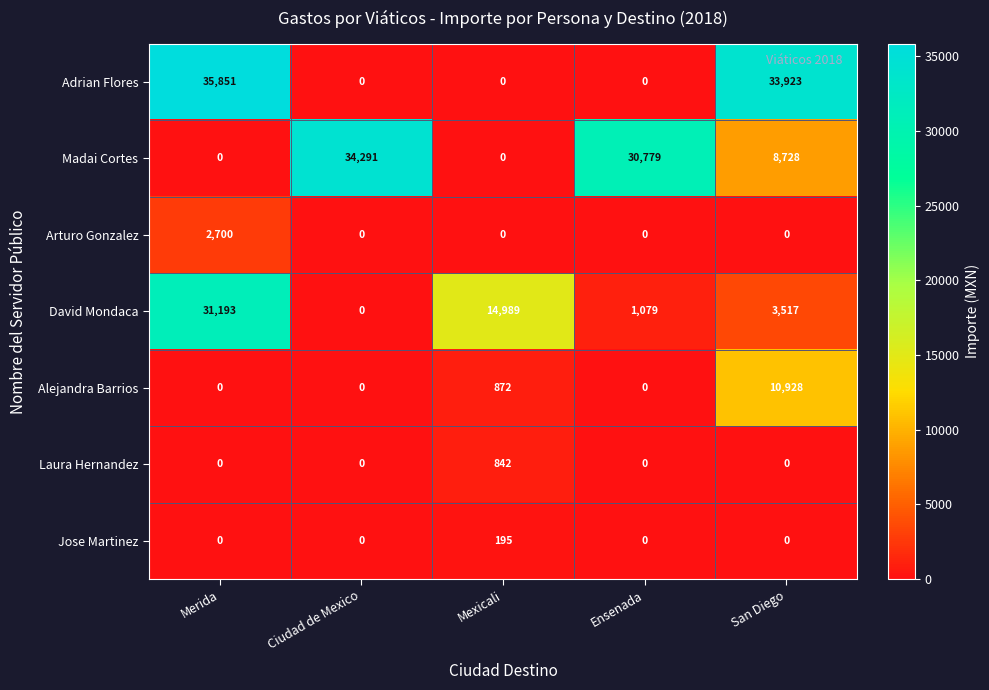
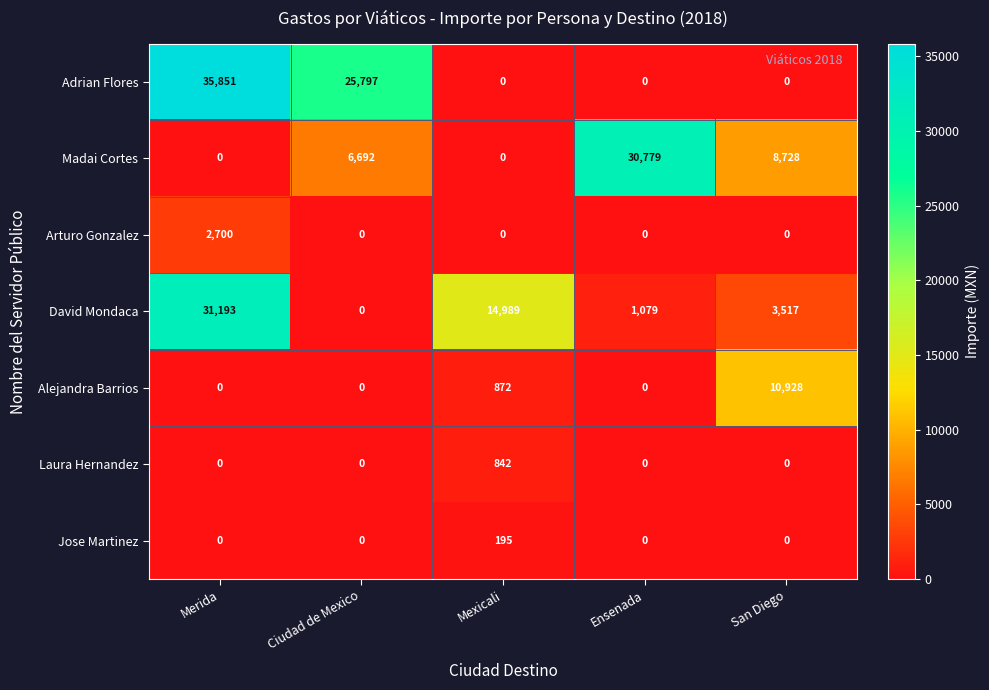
  {
    "Adrian Flores": {
      "Merida": "35,851",
-     "Ciudad de Mexico": "0",
+     "Ciudad de Mexico": "25,797",
      "Mexicali": "0",
      "Ensenada": "0",
-     "San Diego": "33,923"
+     "San Diego": "0"
    },
    "Madai Cortes": {
      "Merida": "0",
-     "Ciudad de Mexico": "34,291",
+     "Ciudad de Mexico": "6,692",
      "Mexicali": "0",
      "Ensenada": "30,779",
      "San Diego": "8,728"
    },
    "Arturo Gonzalez": {
      "Merida": "2,700",
      "Ciudad de Mexico": "0",
      "Mexicali": "0",
      "Ensenada": "0",
      "San Diego": "0"
    },
    "David Mondaca": {
      "Merida": "31,193",
      "Ciudad de Mexico": "0",
      "Mexicali": "14,989",
      "Ensenada": "1,079",
      "San Diego": "3,517"
    },
    "Alejandra Barrios": {
      "Merida": "0",
      "Ciudad de Mexico": "0",
      "Mexicali": "872",
      "Ensenada": "0",
      "San Diego": "10,928"
    },
    "Laura Hernandez": {
      "Merida": "0",
      "Ciudad de Mexico": "0",
      "Mexicali": "842",
      "Ensenada": "0",
      "San Diego": "0"
    },
    "Jose Martinez": {
      "Merida": "0",
      "Ciudad de Mexico": "0",
      "Mexicali": "195",
      "Ensenada": "0",
      "San Diego": "0"
    }
  }
